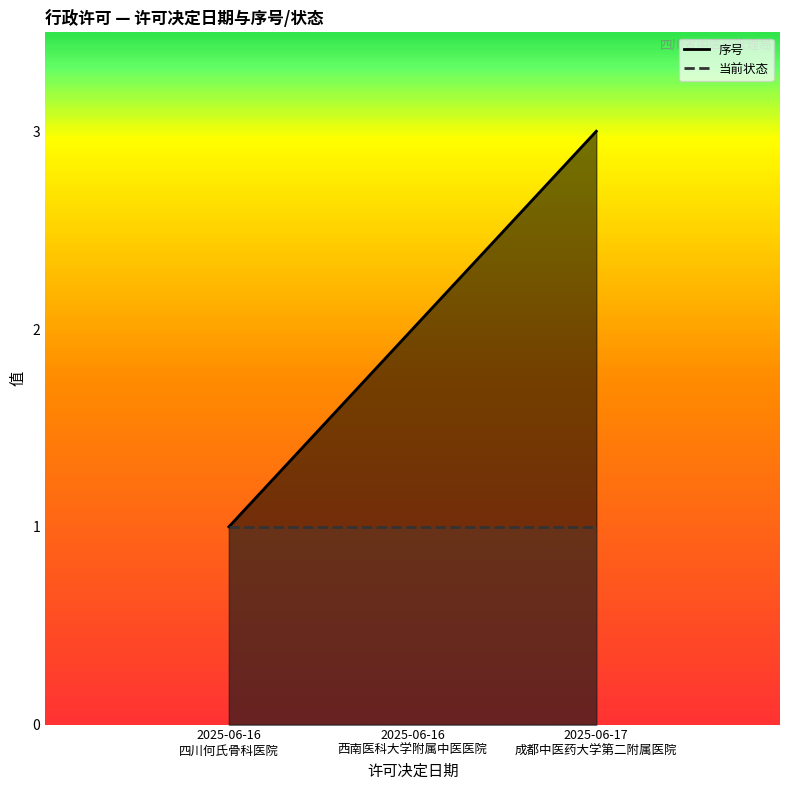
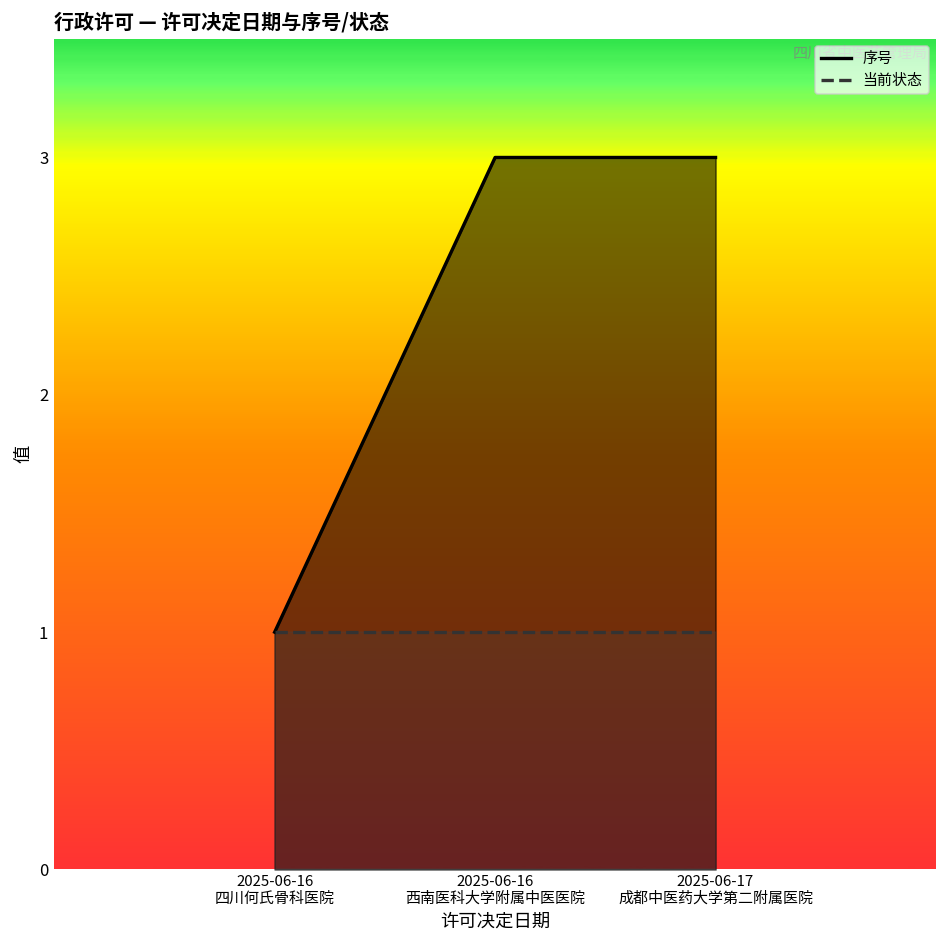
  {
    "序号": {
-     "2025-06-16 西南医科大学附属中医医院": 2,
+     "2025-06-16 西南医科大学附属中医医院": 3,
      "2025-06-17 成都中医药大学第二附属医院": 3
    },
    "当前状态": {
      "2025-06-16 西南医科大学附属中医医院": 1,
      "2025-06-17 成都中医药大学第二附属医院": 1
    }
  }
